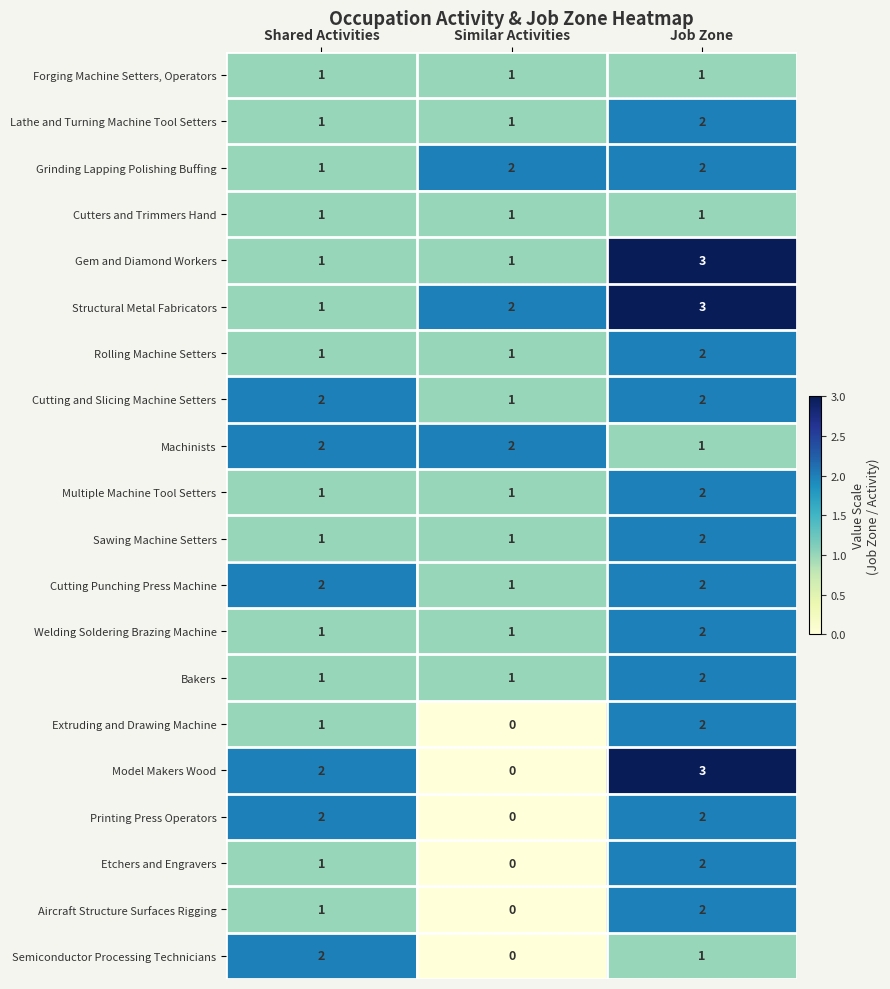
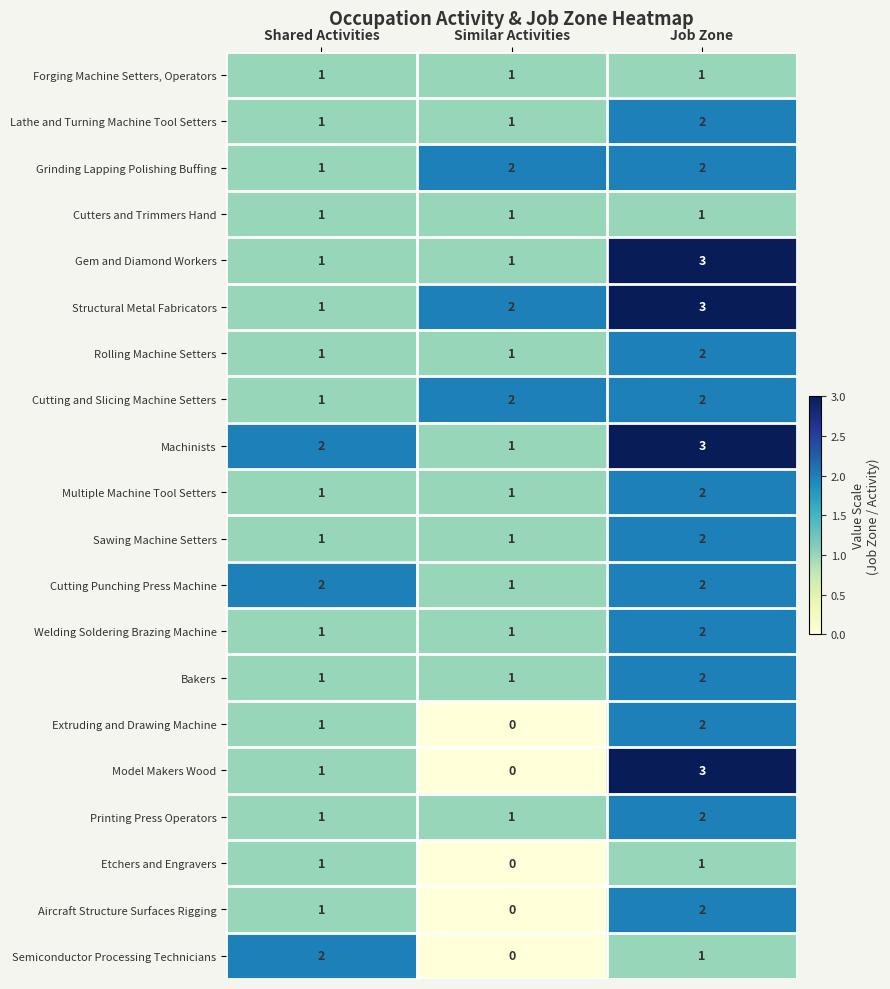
  {
    "Forging Machine Setters, Operators": {
      "Shared Activities": 1,
      "Similar Activities": 1,
      "Job Zone": 1
    },
    "Lathe and Turning Machine Tool Setters": {
      "Shared Activities": 1,
      "Similar Activities": 1,
      "Job Zone": 2
    },
    "Grinding Lapping Polishing Buffing": {
      "Shared Activities": 1,
      "Similar Activities": 2,
      "Job Zone": 2
    },
    "Cutters and Trimmers Hand": {
      "Shared Activities": 1,
      "Similar Activities": 1,
      "Job Zone": 1
    },
    "Gem and Diamond Workers": {
      "Shared Activities": 1,
      "Similar Activities": 1,
      "Job Zone": 3
    },
    "Structural Metal Fabricators": {
      "Shared Activities": 1,
      "Similar Activities": 2,
      "Job Zone": 3
    },
    "Rolling Machine Setters": {
      "Shared Activities": 1,
      "Similar Activities": 1,
      "Job Zone": 2
    },
    "Cutting and Slicing Machine Setters": {
-     "Shared Activities": 2,
-     "Similar Activities": 1,
+     "Shared Activities": 1,
+     "Similar Activities": 2,
      "Job Zone": 2
    },
    "Machinists": {
      "Shared Activities": 2,
-     "Similar Activities": 2,
-     "Job Zone": 1
+     "Similar Activities": 1,
+     "Job Zone": 3
    },
    "Multiple Machine Tool Setters": {
      "Shared Activities": 1,
      "Similar Activities": 1,
      "Job Zone": 2
    },
    "Sawing Machine Setters": {
      "Shared Activities": 1,
      "Similar Activities": 1,
      "Job Zone": 2
    },
    "Cutting Punching Press Machine": {
      "Shared Activities": 2,
      "Similar Activities": 1,
      "Job Zone": 2
    },
    "Welding Soldering Brazing Machine": {
      "Shared Activities": 1,
      "Similar Activities": 1,
      "Job Zone": 2
    },
    "Bakers": {
      "Shared Activities": 1,
      "Similar Activities": 1,
      "Job Zone": 2
    },
    "Extruding and Drawing Machine": {
      "Shared Activities": 1,
      "Similar Activities": 0,
      "Job Zone": 2
    },
    "Model Makers Wood": {
-     "Shared Activities": 2,
+     "Shared Activities": 1,
      "Similar Activities": 0,
      "Job Zone": 3
    },
    "Printing Press Operators": {
-     "Shared Activities": 2,
-     "Similar Activities": 0,
+     "Shared Activities": 1,
+     "Similar Activities": 1,
      "Job Zone": 2
    },
    "Etchers and Engravers": {
      "Shared Activities": 1,
      "Similar Activities": 0,
-     "Job Zone": 2
+     "Job Zone": 1
    },
    "Aircraft Structure Surfaces Rigging": {
      "Shared Activities": 1,
      "Similar Activities": 0,
      "Job Zone": 2
    },
    "Semiconductor Processing Technicians": {
      "Shared Activities": 2,
      "Similar Activities": 0,
      "Job Zone": 1
    }
  }
